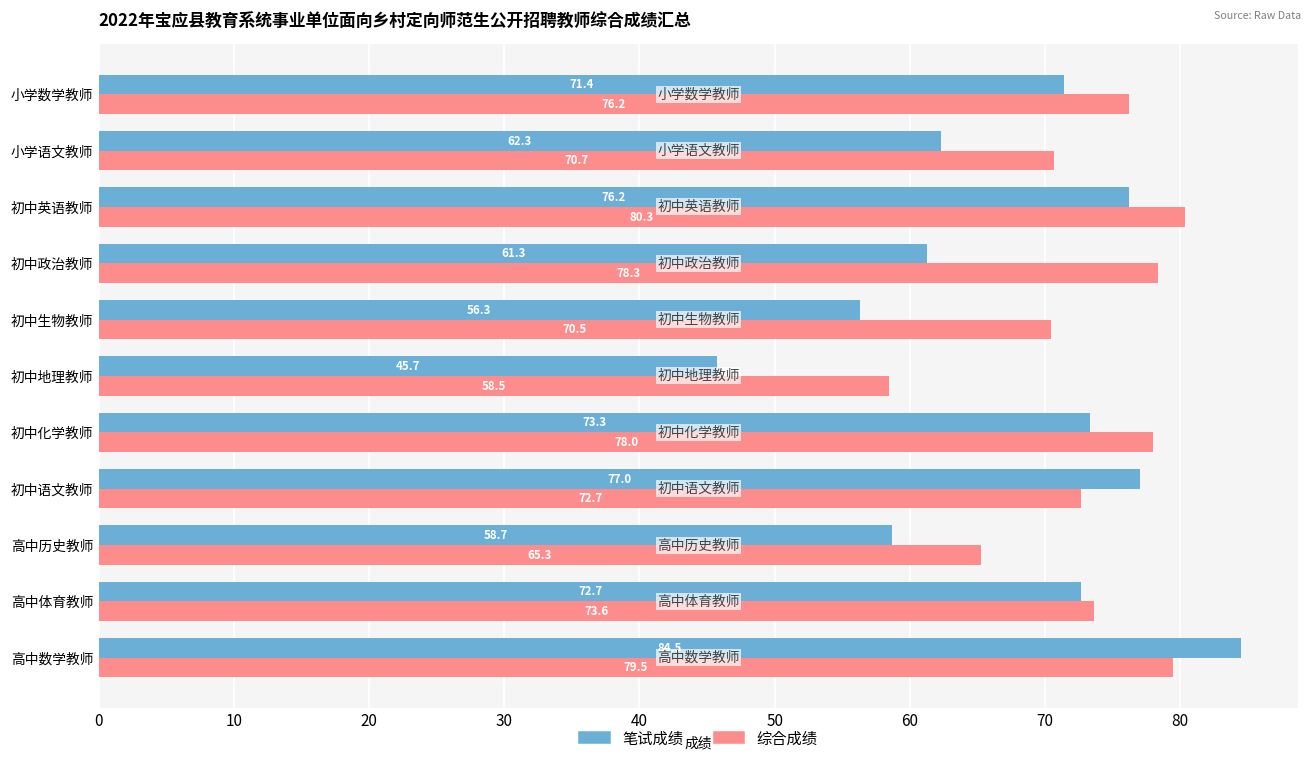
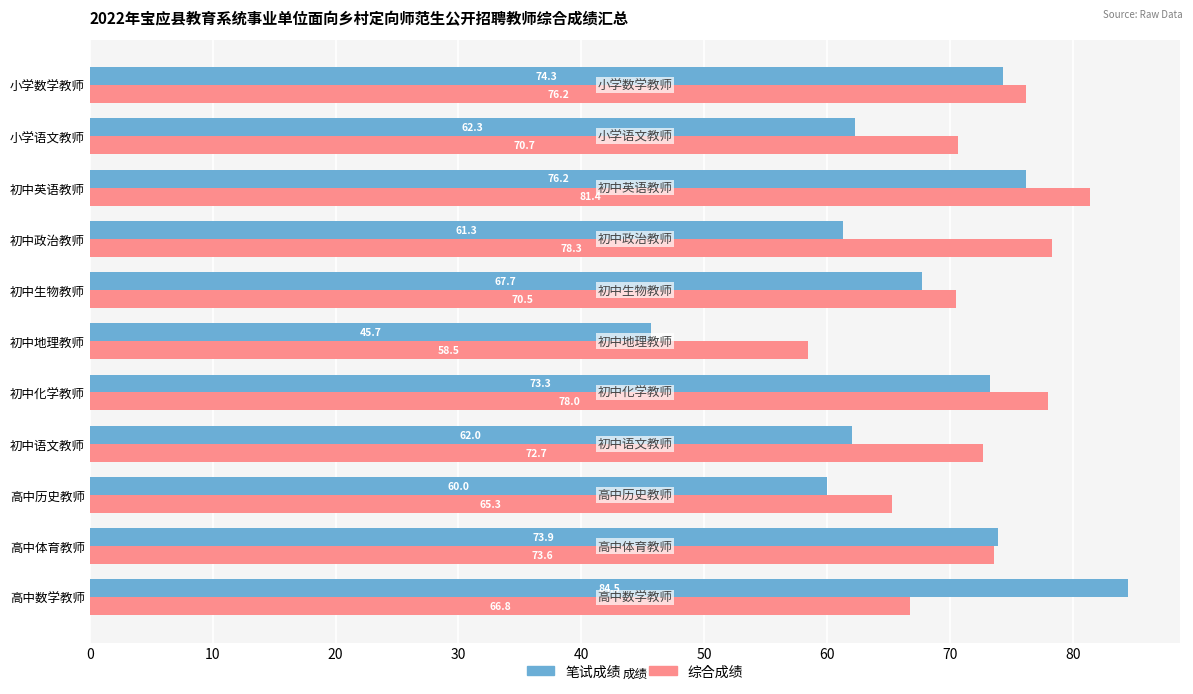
  {
    "笔试成绩": {
-     "小学数学教师": 71.4,
+     "小学数学教师": 74.3,
      "小学语文教师": 62.3,
      "初中英语教师": 76.2,
      "初中政治教师": 61.3,
-     "初中生物教师": 56.3,
+     "初中生物教师": 67.7,
      "初中地理教师": 45.7,
      "初中化学教师": 73.3,
-     "初中语文教师": 77.0,
-     "高中历史教师": 58.7,
-     "高中体育教师": 72.7
+     "初中语文教师": 62.0,
+     "高中历史教师": 60.0,
+     "高中体育教师": 73.9
    },
    "综合成绩": {
      "小学数学教师": 76.2,
      "小学语文教师": 70.7,
-     "初中英语教师": 80.3,
+     "初中英语教师": 81.4,
      "初中政治教师": 78.3,
      "初中生物教师": 70.5,
      "初中地理教师": 58.5,
      "初中化学教师": 78.0,
      "初中语文教师": 72.7,
      "高中历史教师": 65.3,
      "高中体育教师": 73.6,
-     "高中数学教师": 79.5
+     "高中数学教师": 66.8
    }
  }
